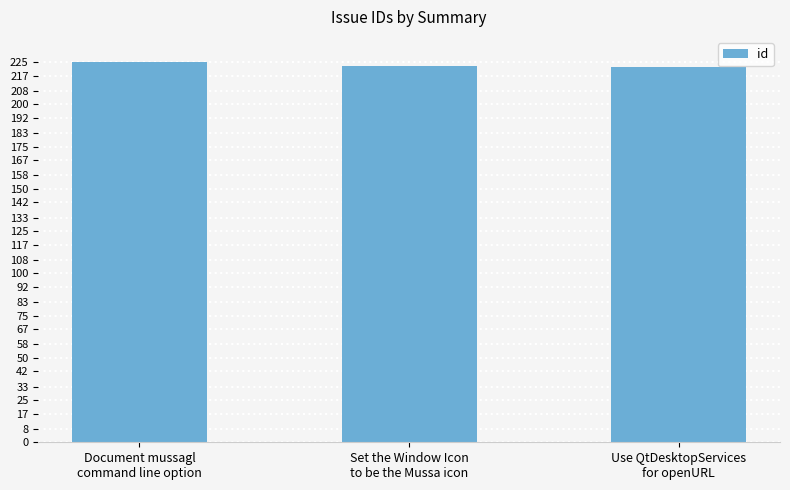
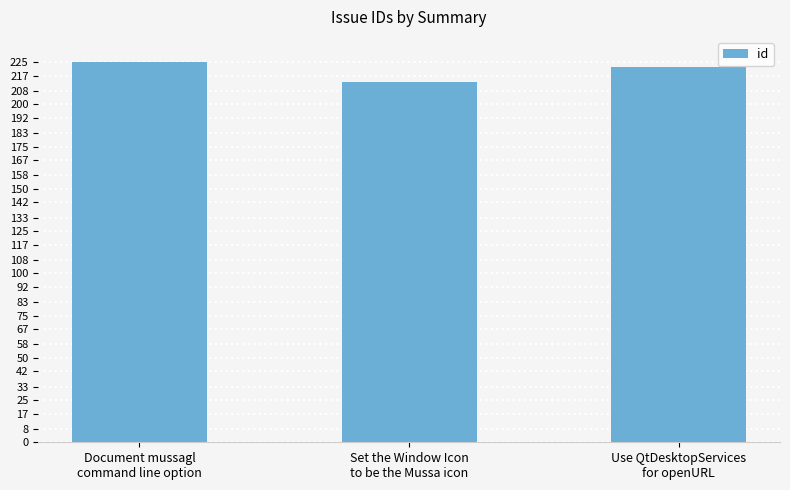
  {
    "Document mussagl command line option": 225,
-   "Set the Window Icon to be the Mussa icon": 223,
+   "Set the Window Icon to be the Mussa icon": 213,
    "Use QtDesktopServices for openURL": 222
  }
